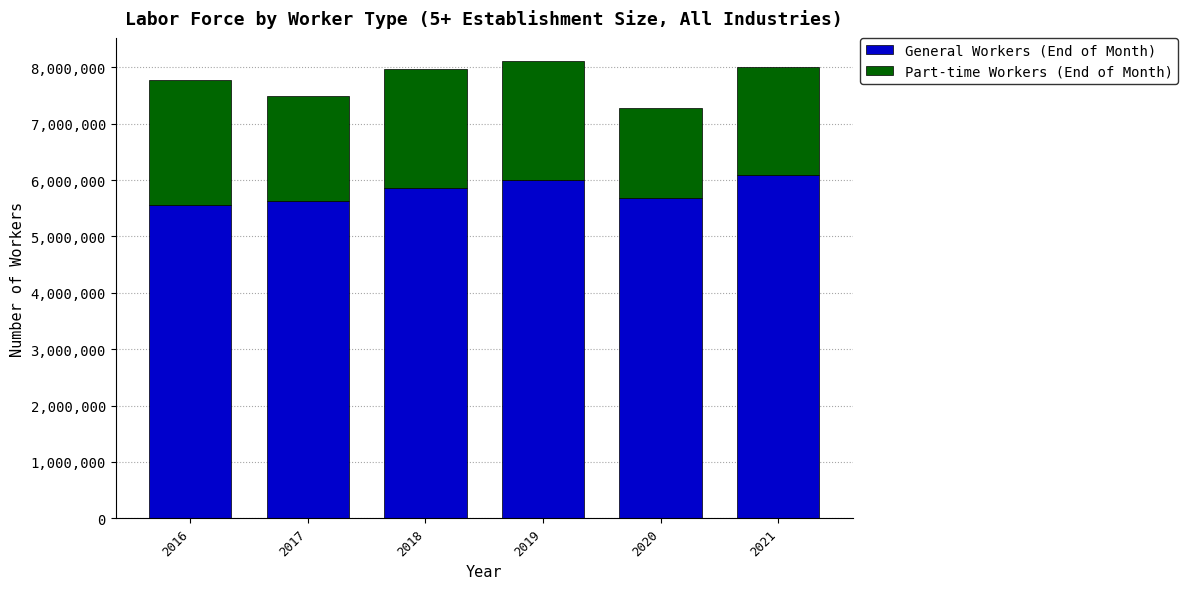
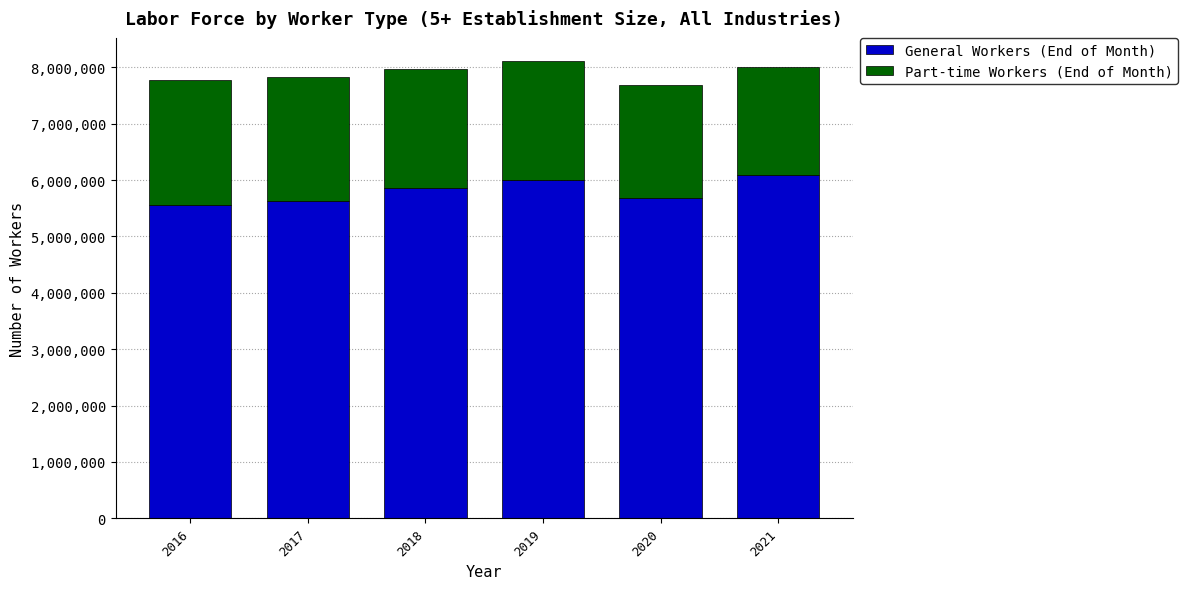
  {
    "General Workers (End of Month)": {
      "2016": "5,600,000",
      "2017": "5,600,000",
      "2018": "5,900,000",
      "2019": "6,000,000",
      "2020": "5,700,000",
      "2021": "6,100,000"
    },
    "Part-time Workers (End of Month)": {
      "2016": "2,200,000",
-     "2017": "1,900,000",
+     "2017": "2,200,000",
      "2018": "2,100,000",
      "2019": "2,100,000",
-     "2020": "1,600,000",
+     "2020": "2,000,000",
      "2021": "1,900,000"
    }
  }
